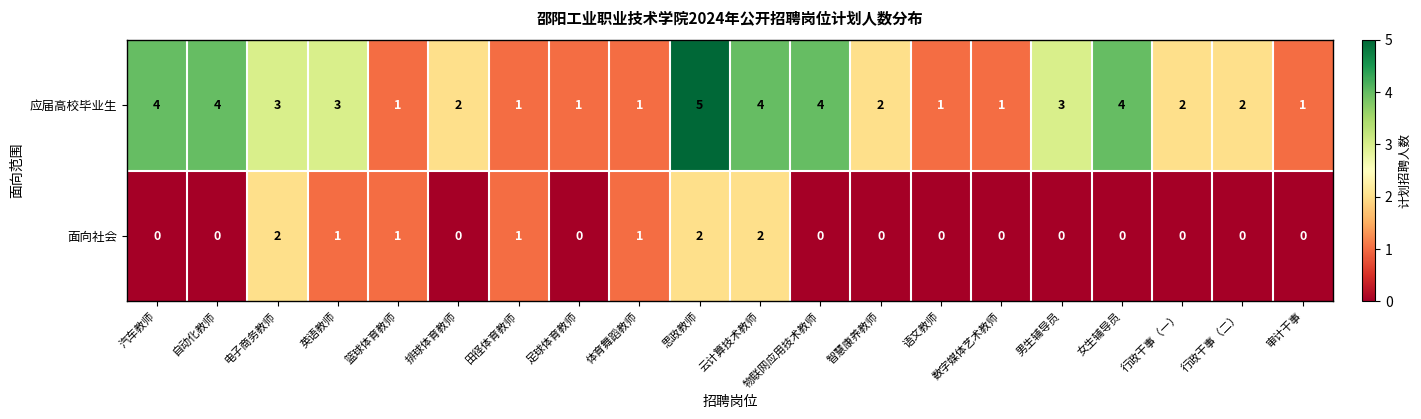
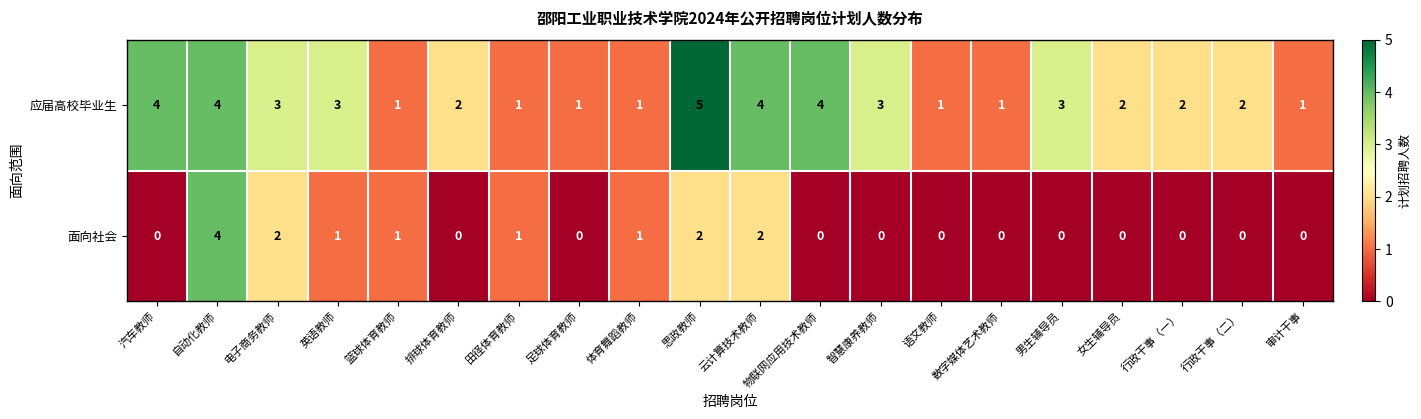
  {
    "应届高校毕业生": {
      "汽车教师": 4,
      "自动化教师": 4,
      "电子商务教师": 3,
      "英语教师": 3,
      "篮球体育教师": 1,
      "排球体育教师": 2,
      "田径体育教师": 1,
      "足球体育教师": 1,
      "体育舞蹈教师": 1,
      "思政教师": 5,
      "云计算技术教师": 4,
      "物联网应用技术教师": 4,
-     "智慧康养教师": 2,
+     "智慧康养教师": 3,
      "语文教师": 1,
      "数字媒体艺术教师": 1,
      "男生辅导员": 3,
-     "女生辅导员": 4,
+     "女生辅导员": 2,
      "行政干事（一）": 2,
      "行政干事（二）": 2,
      "审计干事": 1
    },
    "面向社会": {
      "汽车教师": 0,
-     "自动化教师": 0,
+     "自动化教师": 4,
      "电子商务教师": 2,
      "英语教师": 1,
      "篮球体育教师": 1,
      "排球体育教师": 0,
      "田径体育教师": 1,
      "足球体育教师": 0,
      "体育舞蹈教师": 1,
      "思政教师": 2,
      "云计算技术教师": 2,
      "物联网应用技术教师": 0,
      "智慧康养教师": 0,
      "语文教师": 0,
      "数字媒体艺术教师": 0,
      "男生辅导员": 0,
      "女生辅导员": 0,
      "行政干事（一）": 0,
      "行政干事（二）": 0,
      "审计干事": 0
    }
  }
